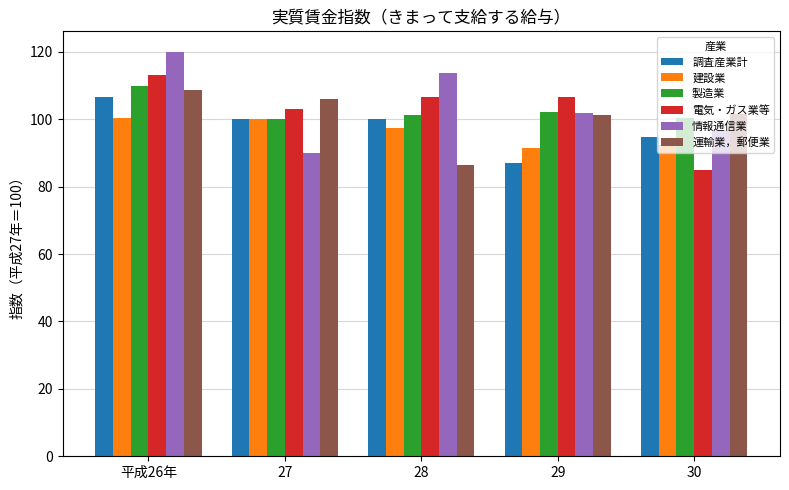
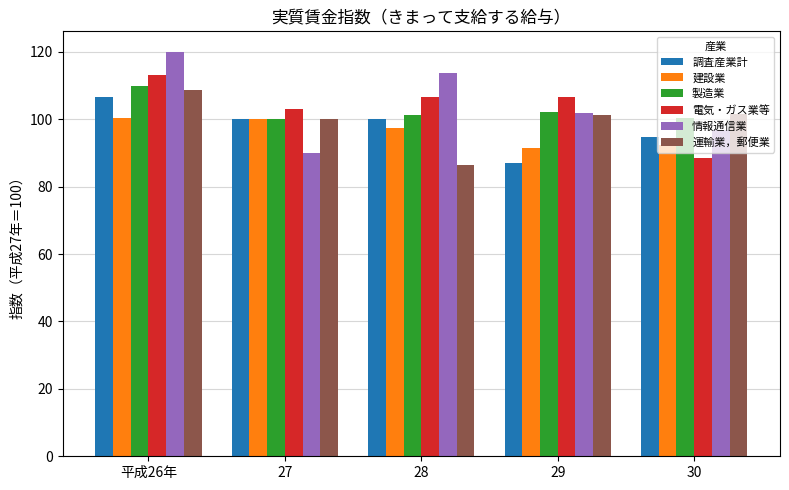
  {
    "調査産業計": {
      "平成26年": 107,
      "27": 100,
      "28": 100,
      "29": 87,
      "30": 95
    },
    "建設業": {
      "平成26年": 100,
      "27": 100,
      "28": 97,
      "29": 92
    },
    "製造業": {
      "平成26年": 110,
      "27": 100,
      "28": 101,
      "29": 102
    },
    "電気・ガス業等": {
      "平成26年": 113,
      "27": 103,
      "28": 107,
      "29": 107,
-     "30": 85
+     "30": 88
    },
    "情報通信業": {
      "平成26年": 120,
      "27": 90,
      "28": 114,
      "29": 102
    },
    "運輸業，郵便業": {
      "平成26年": 109,
-     "27": 106,
+     "27": 100,
      "28": 87,
      "29": 101
    }
  }
